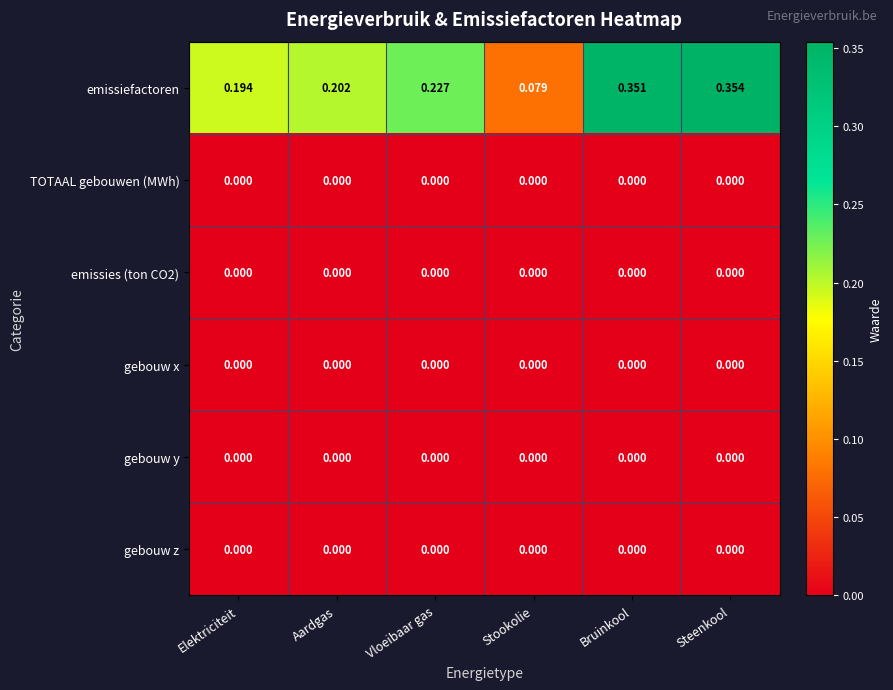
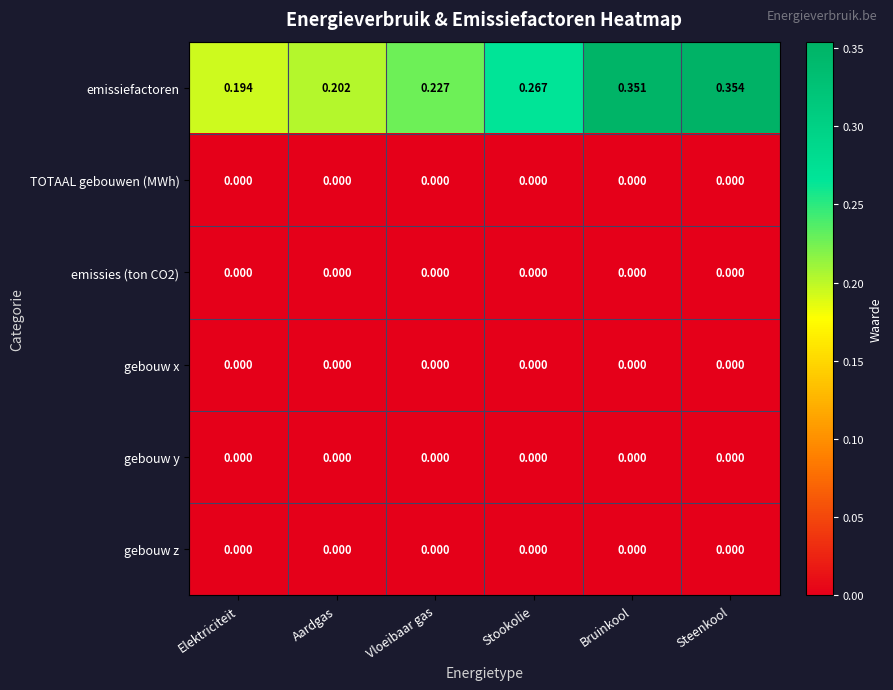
  {
    "emissiefactoren": {
      "Elektriciteit": 0.194,
      "Aardgas": 0.202,
      "Vloeibaar gas": 0.227,
-     "Stookolie": 0.079,
+     "Stookolie": 0.267,
      "Bruinkool": 0.351,
      "Steenkool": 0.354
    },
    "TOTAAL gebouwen (MWh)": {
      "Elektriciteit": 0.000,
      "Aardgas": 0.000,
      "Vloeibaar gas": 0.000,
      "Stookolie": 0.000,
      "Bruinkool": 0.000,
      "Steenkool": 0.000
    },
    "emissies (ton CO2)": {
      "Elektriciteit": 0.000,
      "Aardgas": 0.000,
      "Vloeibaar gas": 0.000,
      "Stookolie": 0.000,
      "Bruinkool": 0.000,
      "Steenkool": 0.000
    },
    "gebouw x": {
      "Elektriciteit": 0.000,
      "Aardgas": 0.000,
      "Vloeibaar gas": 0.000,
      "Stookolie": 0.000,
      "Bruinkool": 0.000,
      "Steenkool": 0.000
    },
    "gebouw y": {
      "Elektriciteit": 0.000,
      "Aardgas": 0.000,
      "Vloeibaar gas": 0.000,
      "Stookolie": 0.000,
      "Bruinkool": 0.000,
      "Steenkool": 0.000
    },
    "gebouw z": {
      "Elektriciteit": 0.000,
      "Aardgas": 0.000,
      "Vloeibaar gas": 0.000,
      "Stookolie": 0.000,
      "Bruinkool": 0.000,
      "Steenkool": 0.000
    }
  }
